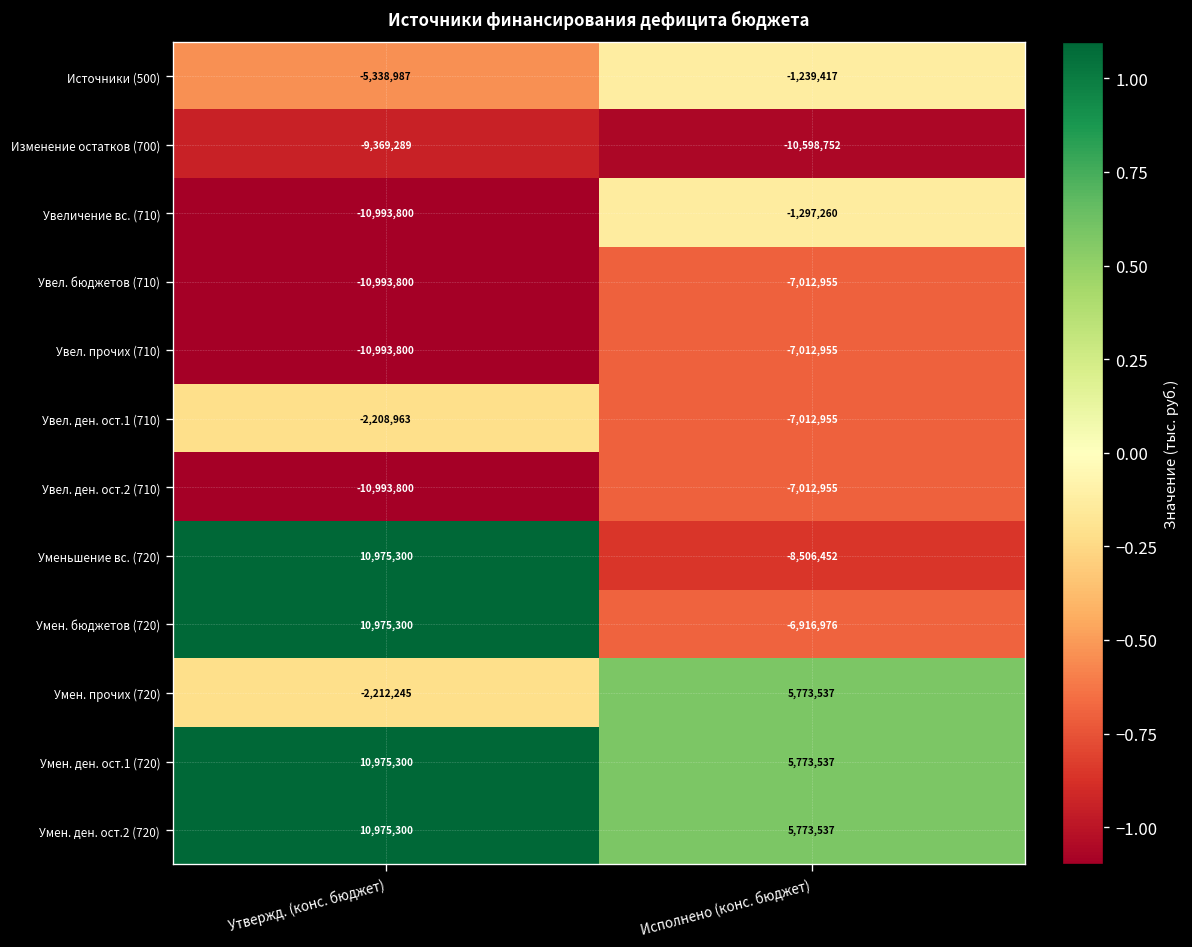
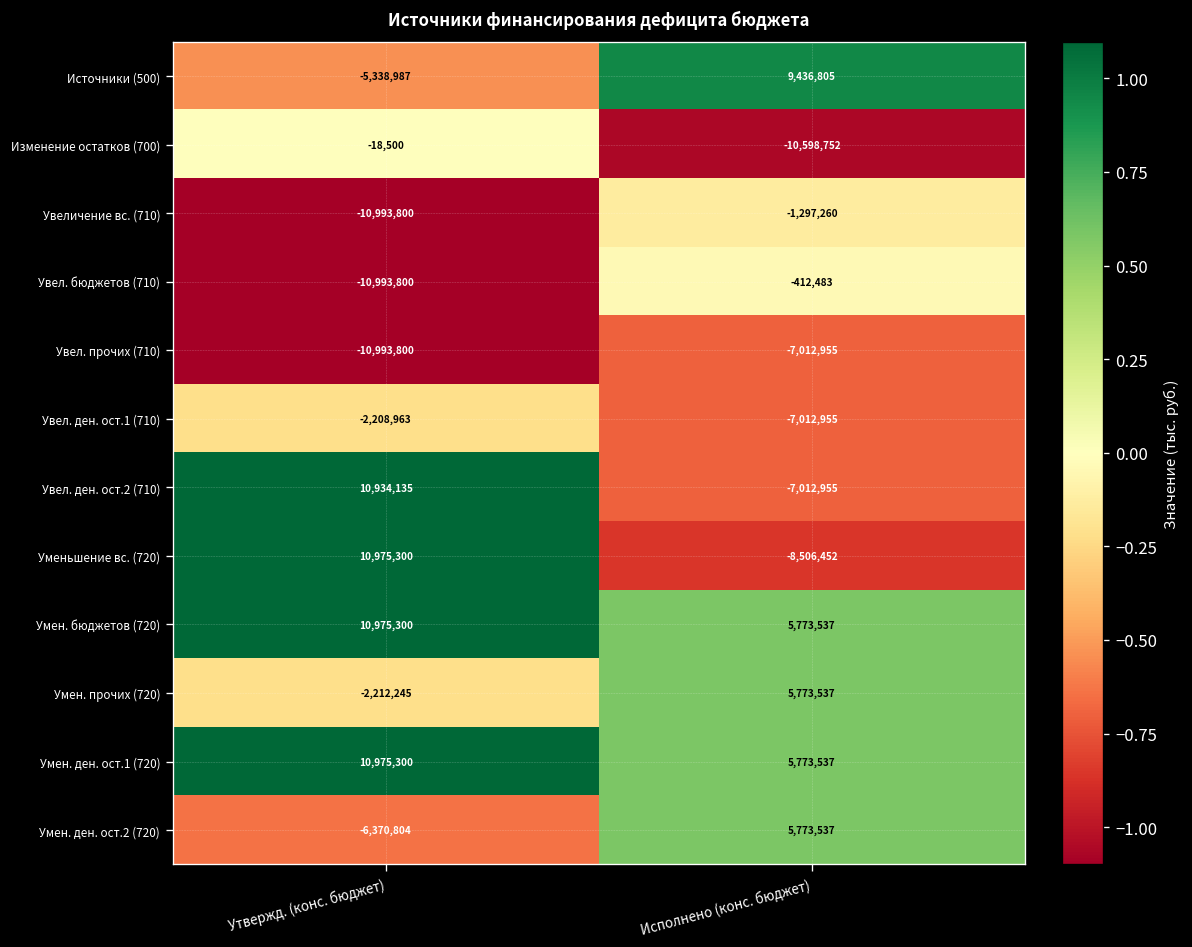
  {
    "Источники (500)": {
      "Утвержд. (конс. бюджет)": "-5,338,987",
-     "Исполнено (конс. бюджет)": "-1,239,417"
+     "Исполнено (конс. бюджет)": "9,436,805"
    },
    "Изменение остатков (700)": {
-     "Утвержд. (конс. бюджет)": "-9,369,289",
+     "Утвержд. (конс. бюджет)": "-18,500",
      "Исполнено (конс. бюджет)": "-10,598,752"
    },
    "Увеличение вс. (710)": {
      "Утвержд. (конс. бюджет)": "-10,993,800",
      "Исполнено (конс. бюджет)": "-1,297,260"
    },
    "Увел. бюджетов (710)": {
      "Утвержд. (конс. бюджет)": "-10,993,800",
-     "Исполнено (конс. бюджет)": "-7,012,955"
+     "Исполнено (конс. бюджет)": "-412,483"
    },
    "Увел. прочих (710)": {
      "Утвержд. (конс. бюджет)": "-10,993,800",
      "Исполнено (конс. бюджет)": "-7,012,955"
    },
    "Увел. ден. ост.1 (710)": {
      "Утвержд. (конс. бюджет)": "-2,208,963",
      "Исполнено (конс. бюджет)": "-7,012,955"
    },
    "Увел. ден. ост.2 (710)": {
-     "Утвержд. (конс. бюджет)": "-10,993,800",
+     "Утвержд. (конс. бюджет)": "10,934,135",
      "Исполнено (конс. бюджет)": "-7,012,955"
    },
    "Уменьшение вс. (720)": {
      "Утвержд. (конс. бюджет)": "10,975,300",
      "Исполнено (конс. бюджет)": "-8,506,452"
    },
    "Умен. бюджетов (720)": {
      "Утвержд. (конс. бюджет)": "10,975,300",
-     "Исполнено (конс. бюджет)": "-6,916,976"
+     "Исполнено (конс. бюджет)": "5,773,537"
    },
    "Умен. прочих (720)": {
      "Утвержд. (конс. бюджет)": "-2,212,245",
      "Исполнено (конс. бюджет)": "5,773,537"
    },
    "Умен. ден. ост.1 (720)": {
      "Утвержд. (конс. бюджет)": "10,975,300",
      "Исполнено (конс. бюджет)": "5,773,537"
    },
    "Умен. ден. ост.2 (720)": {
-     "Утвержд. (конс. бюджет)": "10,975,300",
+     "Утвержд. (конс. бюджет)": "-6,370,804",
      "Исполнено (конс. бюджет)": "5,773,537"
    }
  }
